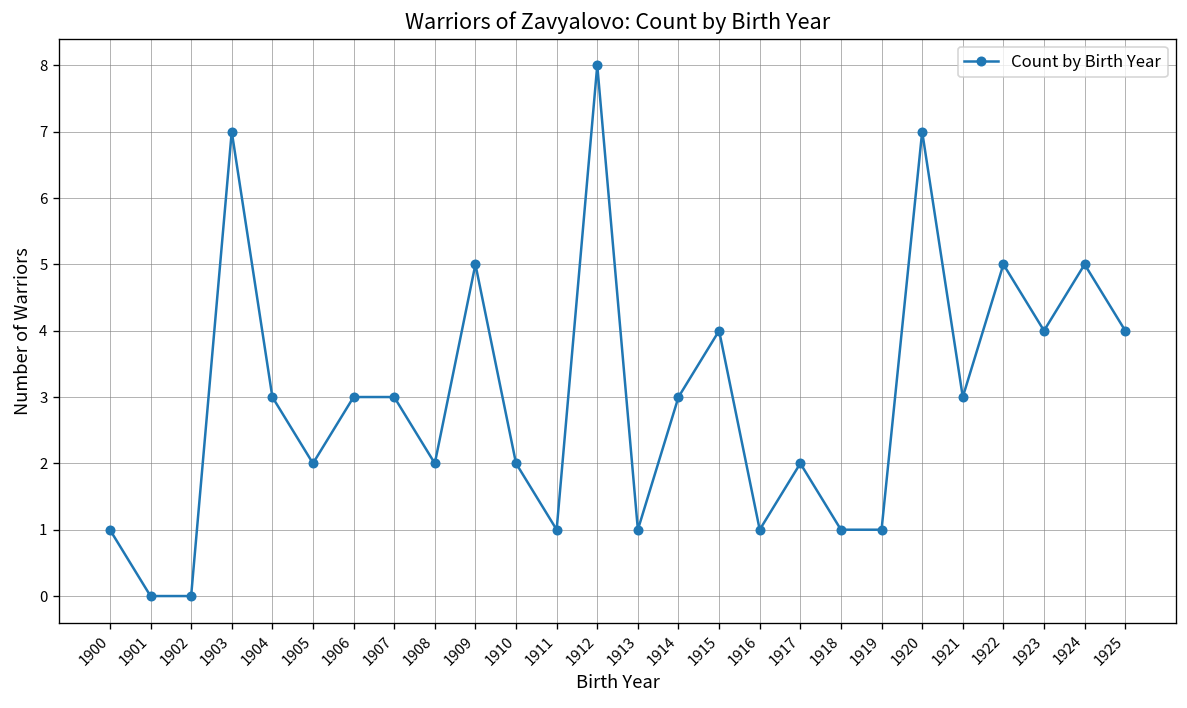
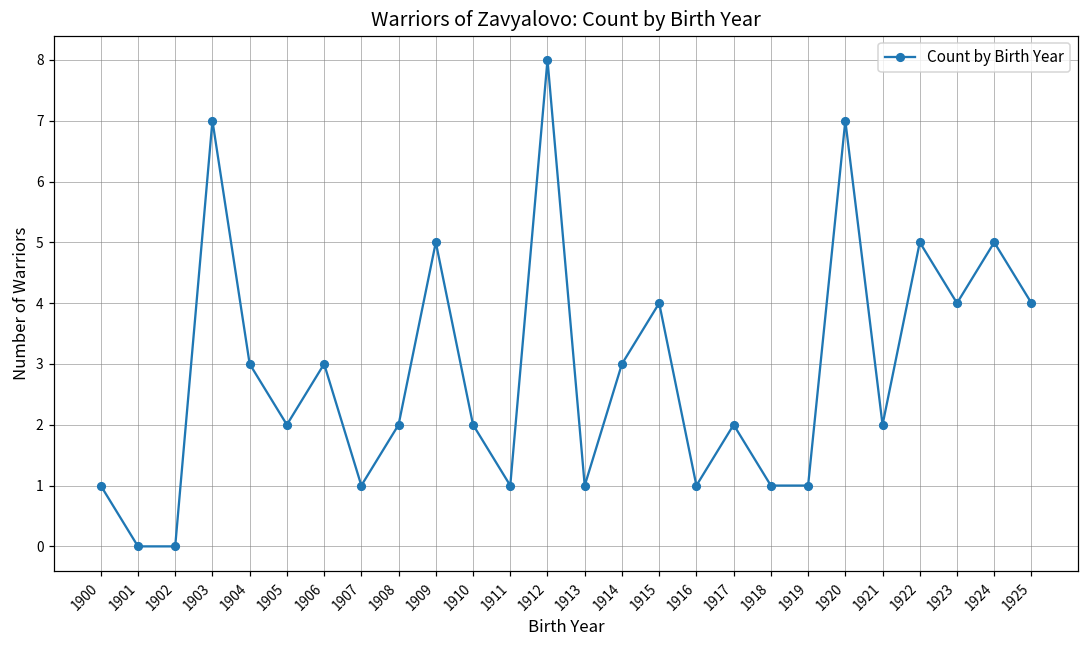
  {
    "1900": 1,
    "1901": 0,
    "1902": 0,
    "1903": 7,
    "1904": 3,
    "1905": 2,
    "1906": 3,
-   "1907": 3,
+   "1907": 1,
    "1908": 2,
    "1909": 5,
    "1910": 2,
    "1911": 1,
    "1912": 8,
    "1913": 1,
    "1914": 3,
    "1915": 4,
    "1916": 1,
    "1917": 2,
    "1918": 1,
    "1919": 1,
    "1920": 7,
-   "1921": 3,
+   "1921": 2,
    "1922": 5,
    "1923": 4,
    "1924": 5,
    "1925": 4
  }
